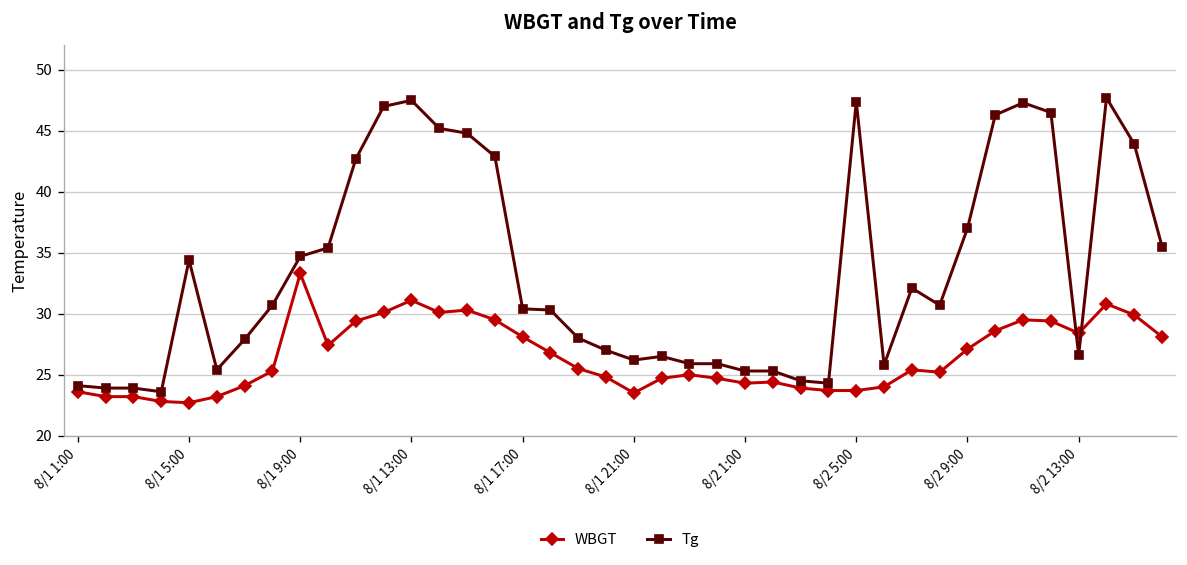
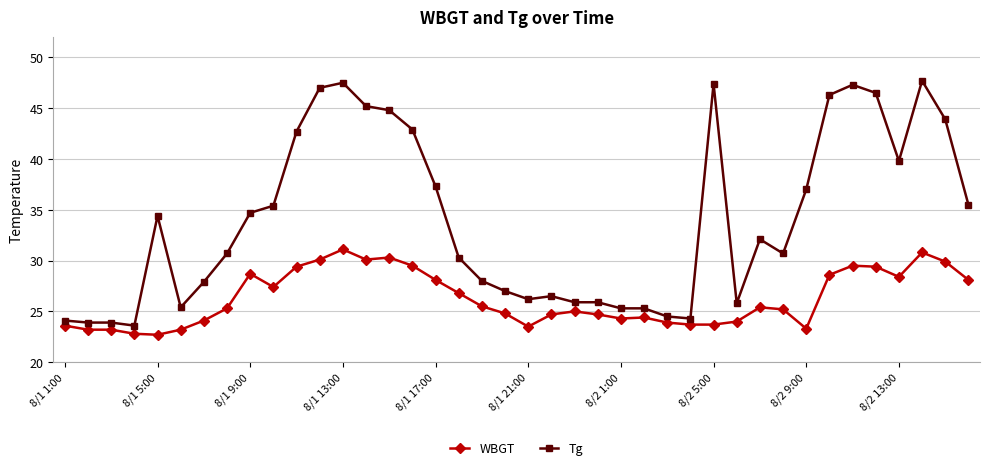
  {
    "WBGT": {
      "8/1 1:00": 23.6,
      "8/1 5:00": 22.7,
-     "8/1 9:00": 33.3,
+     "8/1 9:00": 28.7,
      "8/1 13:00": 31.1,
      "8/1 17:00": 28.1,
      "8/1 21:00": 23.5,
      "8/2 1:00": 24.3,
      "8/2 5:00": 23.7,
-     "8/2 9:00": 27.1,
+     "8/2 9:00": 23.3,
      "8/2 13:00": 28.4
    },
    "Tg": {
      "8/1 1:00": 24.1,
      "8/1 5:00": 34.4,
      "8/1 9:00": 34.7,
      "8/1 13:00": 47.5,
-     "8/1 17:00": 30.4,
+     "8/1 17:00": 37.3,
      "8/1 21:00": 26.2,
      "8/2 1:00": 25.3,
      "8/2 5:00": 47.4,
      "8/2 9:00": 37.0,
-     "8/2 13:00": 26.6
+     "8/2 13:00": 39.8
    }
  }
